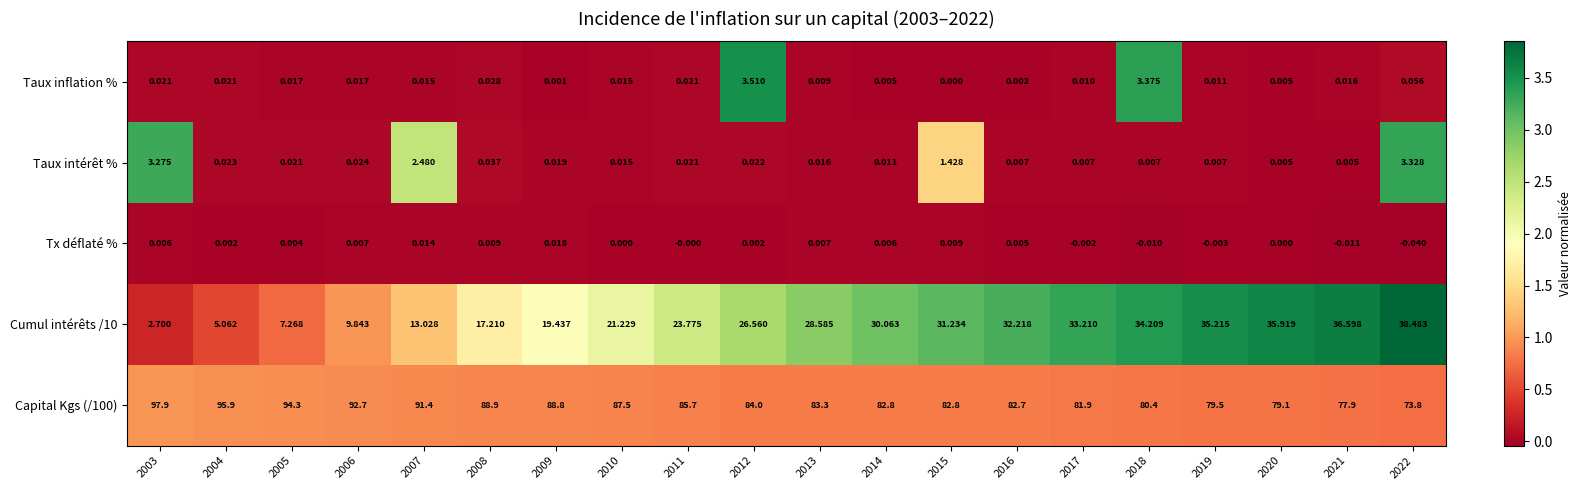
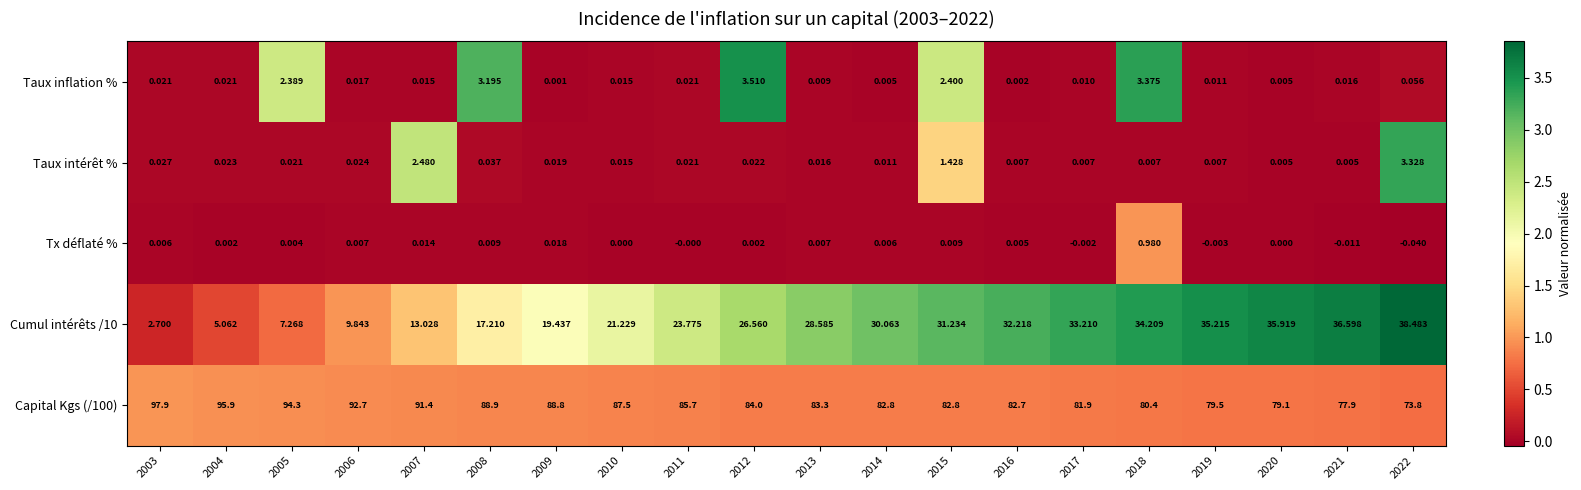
  {
    "Taux inflation %": {
      "2003": 0.021,
      "2004": 0.021,
-     "2005": 0.017,
+     "2005": 2.389,
      "2006": 0.017,
      "2007": 0.015,
-     "2008": 0.028,
+     "2008": 3.195,
      "2009": 0.001,
      "2010": 0.015,
      "2011": 0.021,
      "2012": 3.510,
      "2013": 0.009,
      "2014": 0.005,
-     "2015": 0.000,
+     "2015": 2.400,
      "2016": 0.002,
      "2017": 0.010,
      "2018": 3.375,
      "2019": 0.011,
      "2020": 0.005,
      "2021": 0.016,
      "2022": 0.056
    },
    "Taux intérêt %": {
-     "2003": 3.275,
+     "2003": 0.027,
      "2004": 0.023,
      "2005": 0.021,
      "2006": 0.024,
      "2007": 2.480,
      "2008": 0.037,
      "2009": 0.019,
      "2010": 0.015,
      "2011": 0.021,
      "2012": 0.022,
      "2013": 0.016,
      "2014": 0.011,
      "2015": 1.428,
      "2016": 0.007,
      "2017": 0.007,
      "2018": 0.007,
      "2019": 0.007,
      "2020": 0.005,
      "2021": 0.005,
      "2022": 3.328
    },
    "Tx déflaté %": {
      "2003": 0.006,
      "2004": 0.002,
      "2005": 0.004,
      "2006": 0.007,
      "2007": 0.014,
      "2008": 0.009,
      "2009": 0.018,
      "2010": 0.000,
      "2011": -0.000,
      "2012": 0.002,
      "2013": 0.007,
      "2014": 0.006,
      "2015": 0.009,
      "2016": 0.005,
      "2017": -0.002,
-     "2018": -0.010,
+     "2018": 0.980,
      "2019": -0.003,
      "2020": 0.000,
      "2021": -0.011,
      "2022": -0.040
    },
    "Cumul intérêts /10": {
      "2003": 2.700,
      "2004": 5.062,
      "2005": 7.268,
      "2006": 9.843,
      "2007": 13.028,
      "2008": 17.210,
      "2009": 19.437,
      "2010": 21.229,
      "2011": 23.775,
      "2012": 26.560,
      "2013": 28.585,
      "2014": 30.063,
      "2015": 31.234,
      "2016": 32.218,
      "2017": 33.210,
      "2018": 34.209,
      "2019": 35.215,
      "2020": 35.919,
      "2021": 36.598,
      "2022": 38.483
    },
    "Capital Kgs (/100)": {
      "2003": 97.9,
      "2004": 95.9,
      "2005": 94.3,
      "2006": 92.7,
      "2007": 91.4,
      "2008": 88.9,
      "2009": 88.8,
      "2010": 87.5,
      "2011": 85.7,
      "2012": 84.0,
      "2013": 83.3,
      "2014": 82.8,
      "2015": 82.8,
      "2016": 82.7,
      "2017": 81.9,
      "2018": 80.4,
      "2019": 79.5,
      "2020": 79.1,
      "2021": 77.9,
      "2022": 73.8
    }
  }
